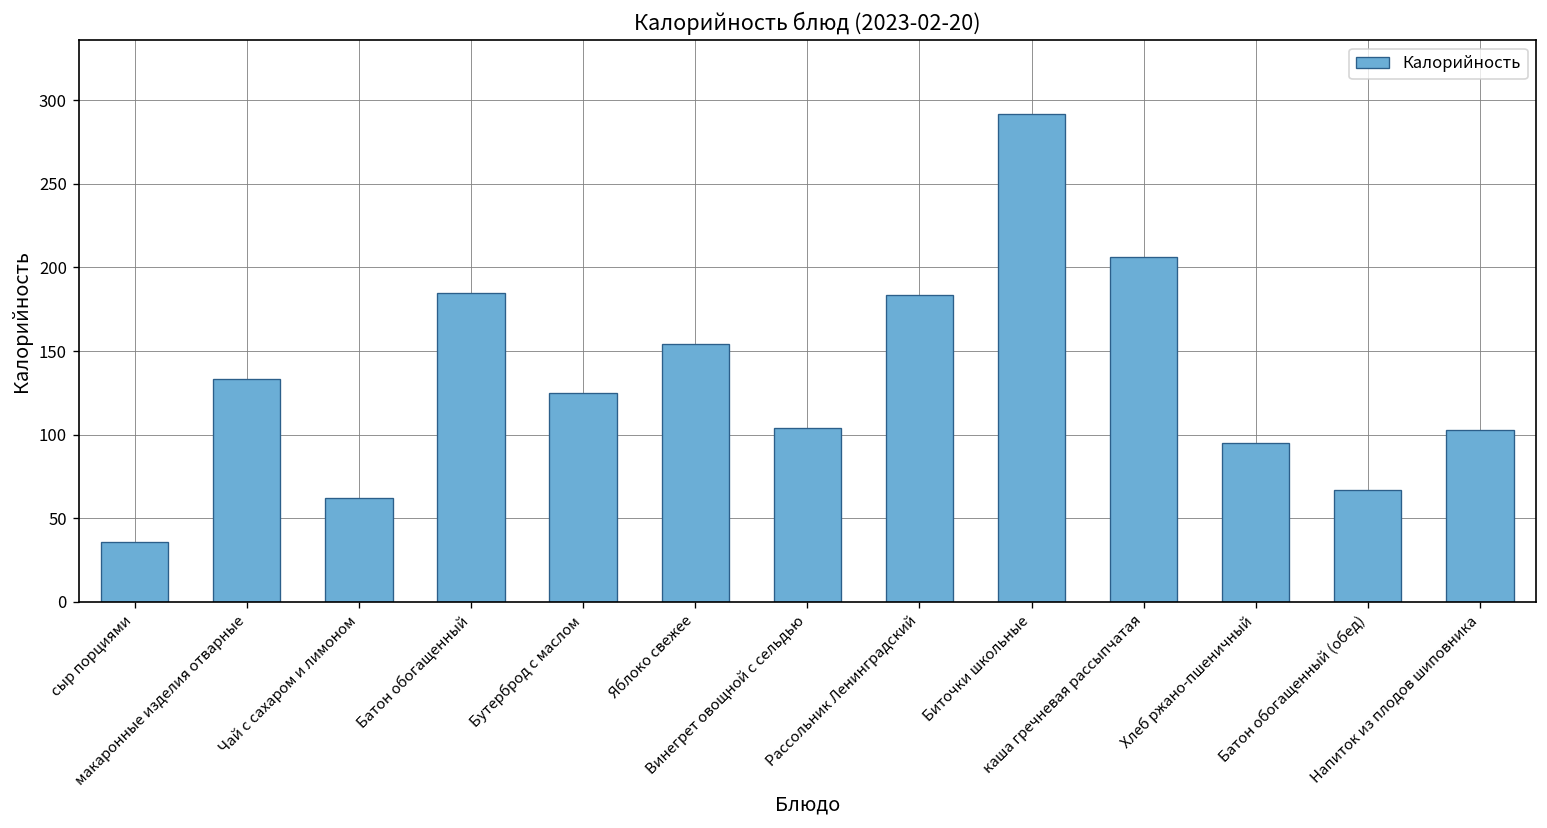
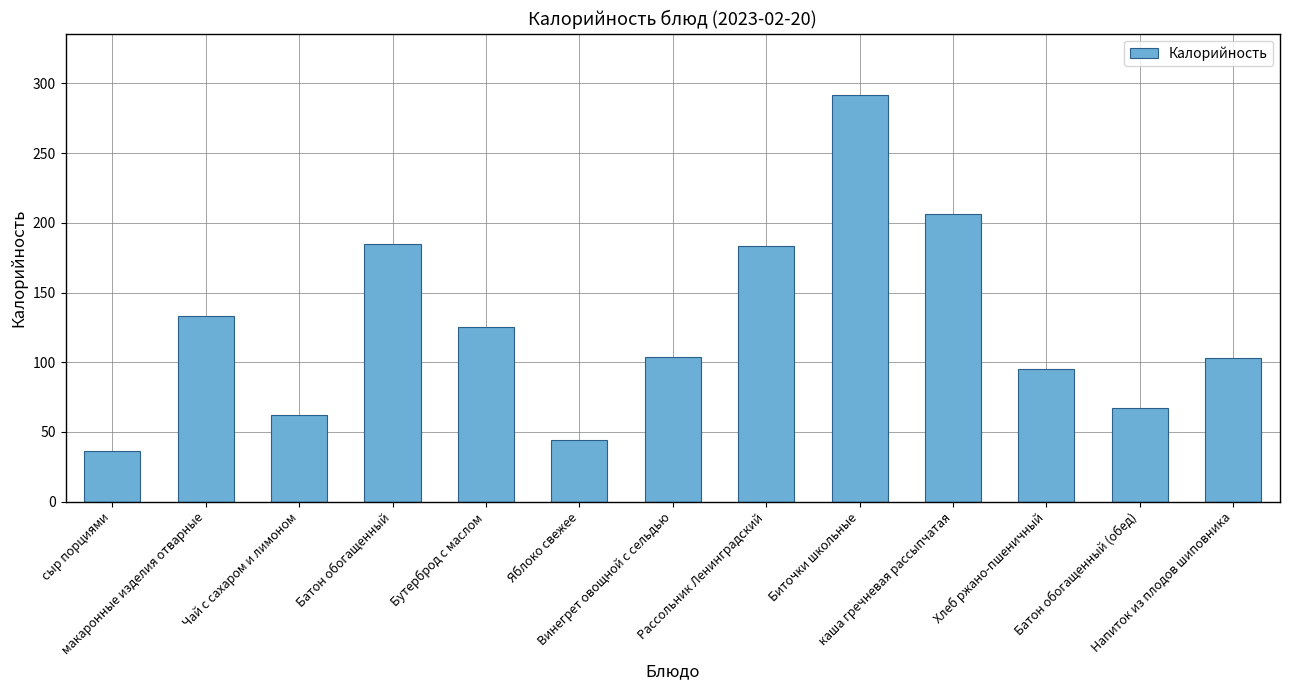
  {
    "сыр порциями": 36,
    "макаронные изделия отварные": 133,
    "Чай с сахаром и лимоном": 62,
    "Батон обогащенный": 185,
    "Бутерброд с маслом": 125,
-   "Яблоко свежее": 154,
+   "Яблоко свежее": 44,
    "Винегрет овощной с сельдью": 104,
    "Рассольник Ленинградский": 184,
    "Биточки школьные": 292,
    "каша гречневая рассыпчатая": 206,
    "Хлеб ржано-пшеничный": 95,
    "Батон обогащенный (обед)": 67,
    "Напиток из плодов шиповника": 103
  }
